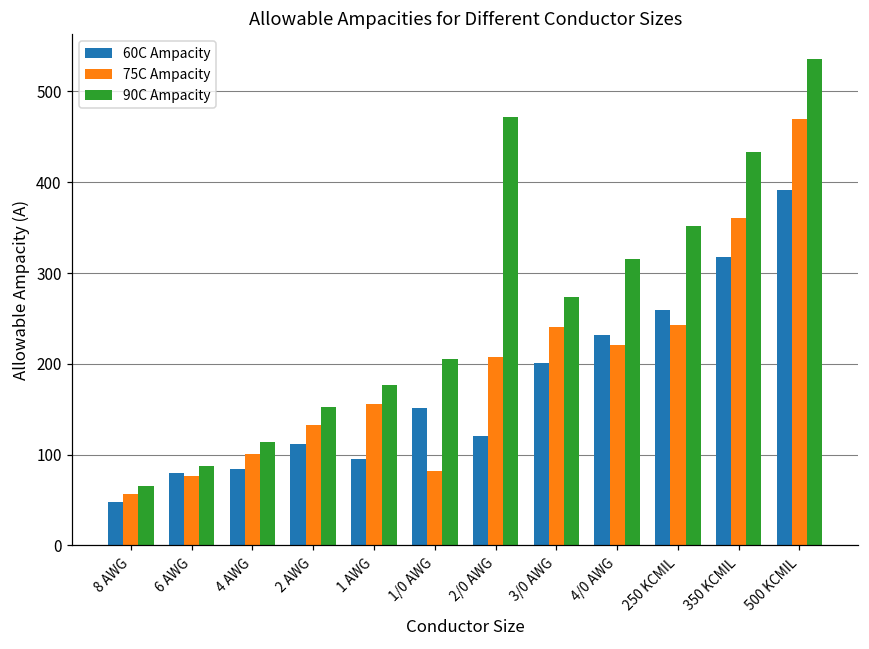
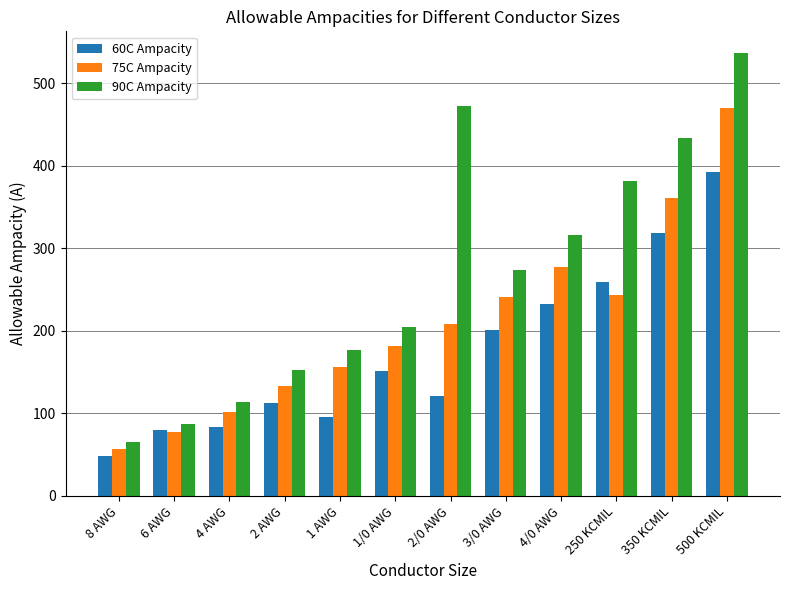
  {
    "60C Ampacity": {
      "8 AWG": 50,
      "6 AWG": 80,
      "4 AWG": 80,
      "2 AWG": 110,
      "1 AWG": 100,
      "1/0 AWG": 150,
      "2/0 AWG": 120,
      "3/0 AWG": 200,
      "4/0 AWG": 230,
      "250 KCMIL": 260,
      "350 KCMIL": 320,
      "500 KCMIL": 390
    },
    "75C Ampacity": {
      "8 AWG": 60,
      "6 AWG": 80,
      "4 AWG": 100,
      "2 AWG": 130,
      "1 AWG": 160,
-     "1/0 AWG": 80,
+     "1/0 AWG": 180,
      "2/0 AWG": 210,
      "3/0 AWG": 240,
-     "4/0 AWG": 220,
+     "4/0 AWG": 280,
      "250 KCMIL": 240,
      "350 KCMIL": 360,
      "500 KCMIL": 470
    },
    "90C Ampacity": {
      "8 AWG": 70,
      "6 AWG": 90,
      "4 AWG": 110,
      "2 AWG": 150,
      "1 AWG": 180,
      "1/0 AWG": 210,
      "2/0 AWG": 470,
      "3/0 AWG": 270,
      "4/0 AWG": 320,
-     "250 KCMIL": 350,
+     "250 KCMIL": 380,
      "350 KCMIL": 430,
      "500 KCMIL": 540
    }
  }
